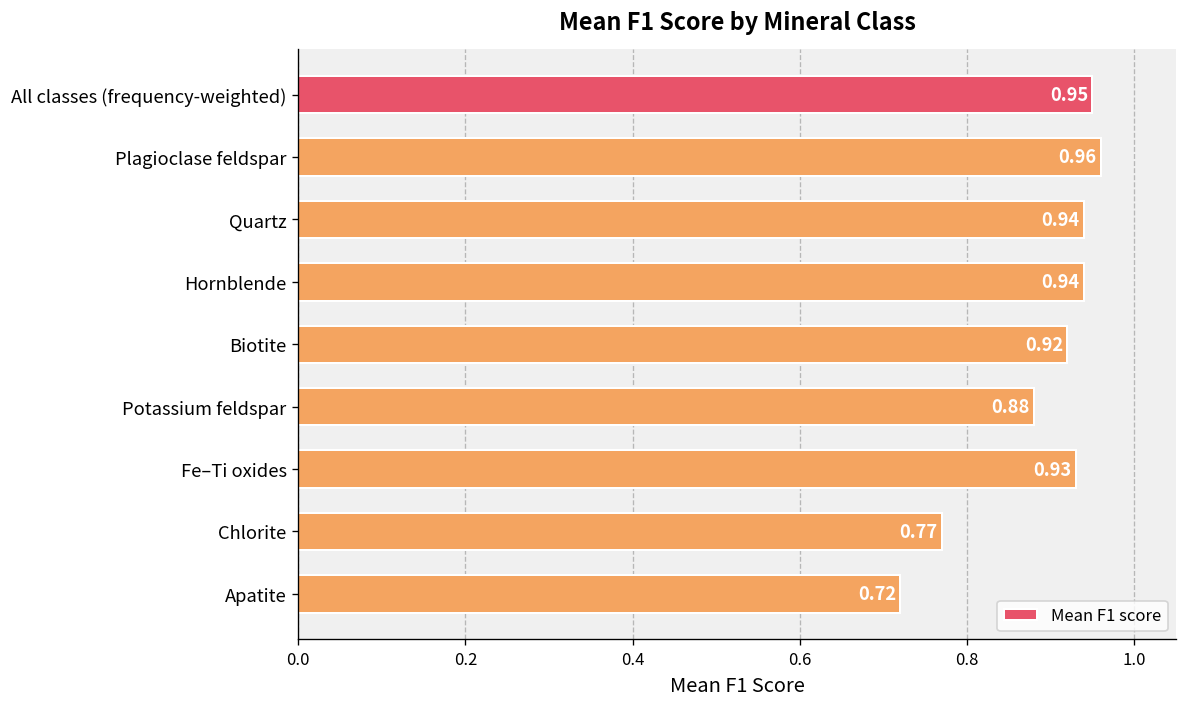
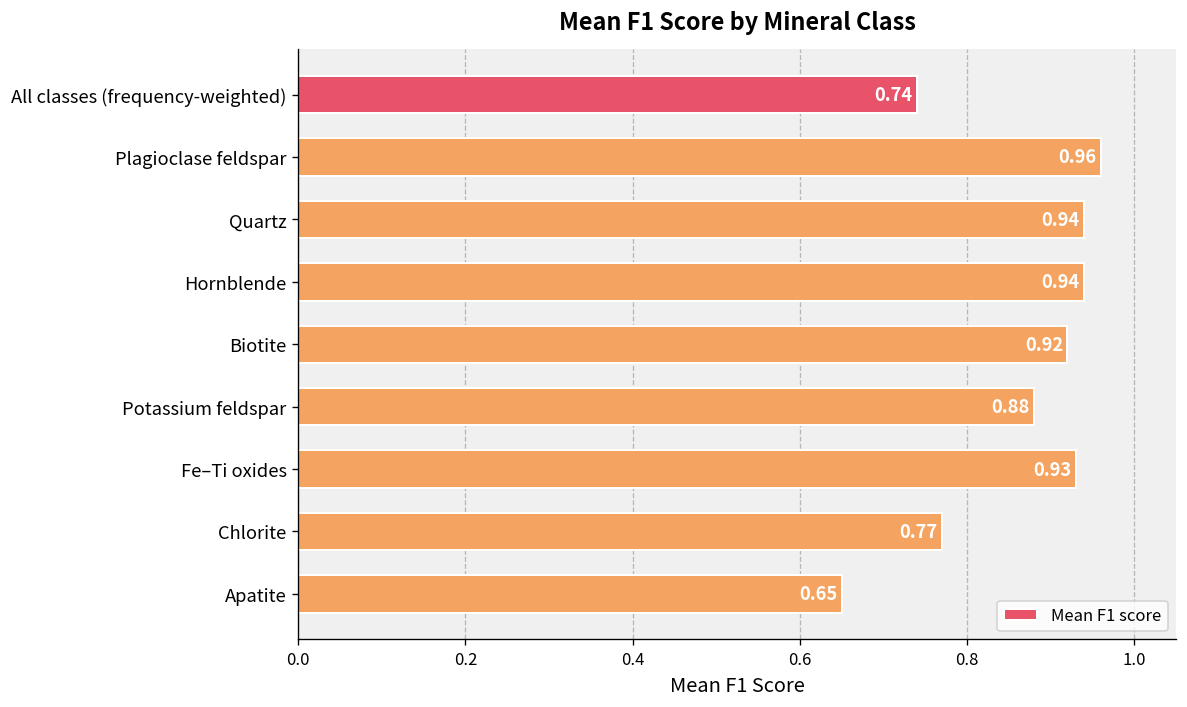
  {
-   "All classes (frequency-weighted)": 0.95,
+   "All classes (frequency-weighted)": 0.74,
    "Plagioclase feldspar": 0.96,
    "Quartz": 0.94,
    "Hornblende": 0.94,
    "Biotite": 0.92,
    "Potassium feldspar": 0.88,
    "Fe–Ti oxides": 0.93,
    "Chlorite": 0.77,
-   "Apatite": 0.72
+   "Apatite": 0.65
  }
